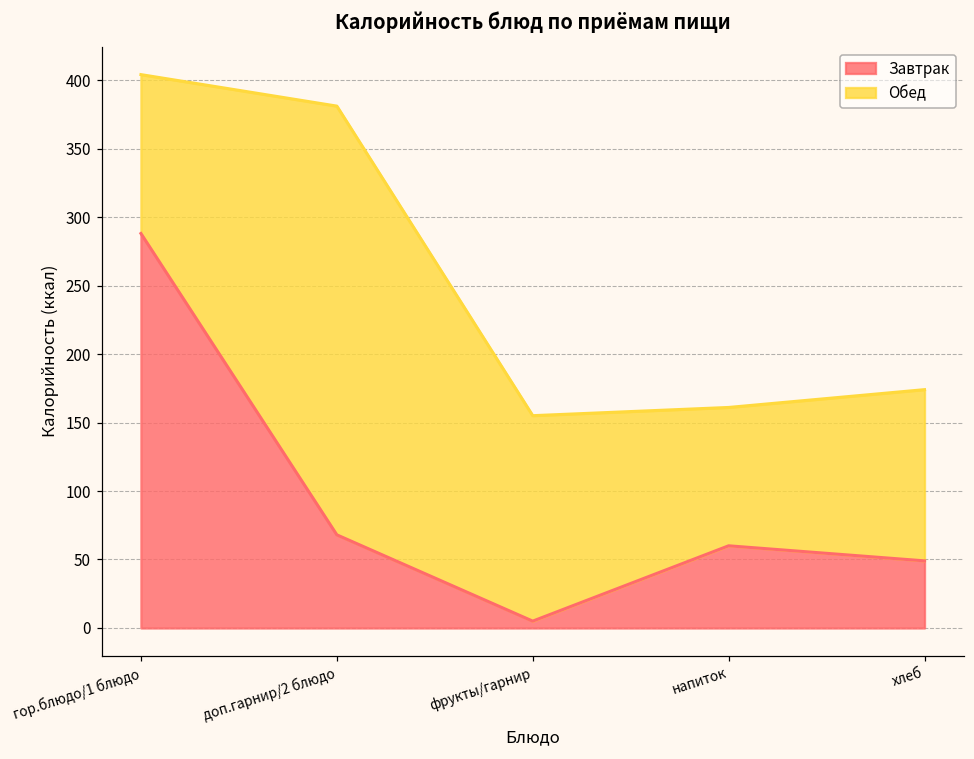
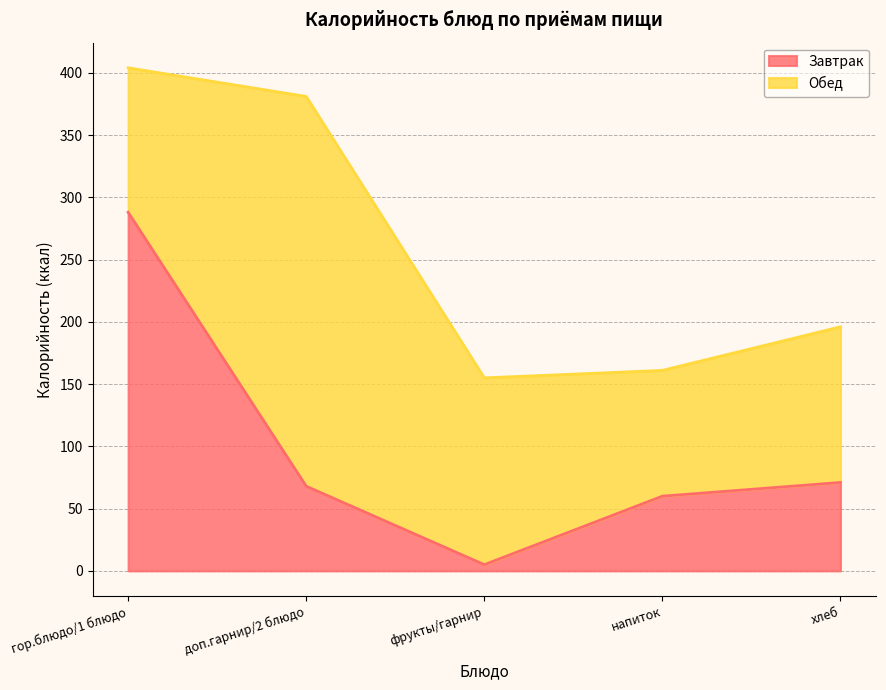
  {
    "Завтрак": {
      "гор.блюдо/1 блюдо": 288,
      "доп.гарнир/2 блюдо": 68,
      "фрукты/гарнир": 5,
      "напиток": 60,
-     "хлеб": 49
+     "хлеб": 71
    },
    "Обед": {
      "гор.блюдо/1 блюдо": 116,
      "доп.гарнир/2 блюдо": 313,
      "фрукты/гарнир": 150,
      "напиток": 101,
      "хлеб": 125
    }
  }
